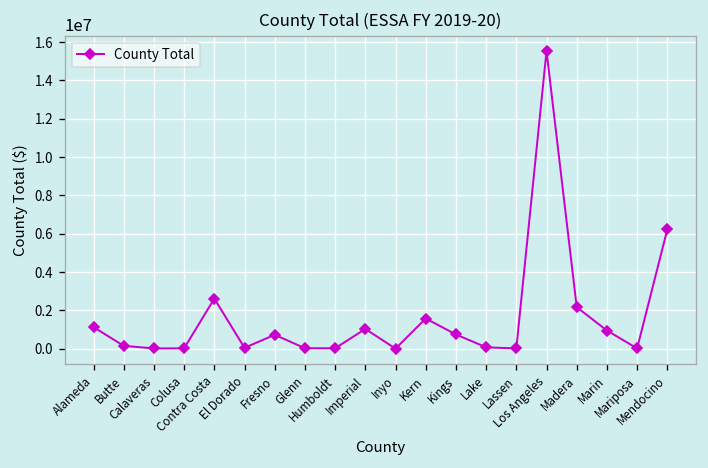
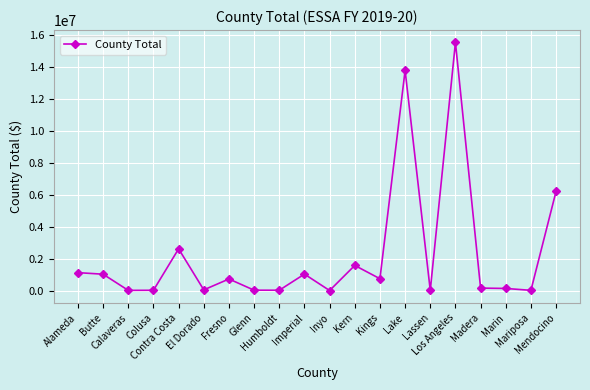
  {
    "Alameda": 1100000,
-   "Butte": 100000,
+   "Butte": 1000000,
    "Calaveras": 0,
    "Colusa": 0,
    "Contra Costa": 2600000,
    "El Dorado": 0,
    "Fresno": 700000,
    "Glenn": 0,
    "Humboldt": 0,
    "Imperial": 1000000,
    "Inyo": 0,
    "Kern": 1600000,
    "Kings": 700000,
-   "Lake": 100000,
+   "Lake": 13800000,
    "Lassen": 0,
    "Los Angeles": 15500000,
-   "Madera": 2200000,
-   "Marin": 900000,
+   "Madera": 200000,
+   "Marin": 100000,
    "Mariposa": 0,
    "Mendocino": 6200000
  }
